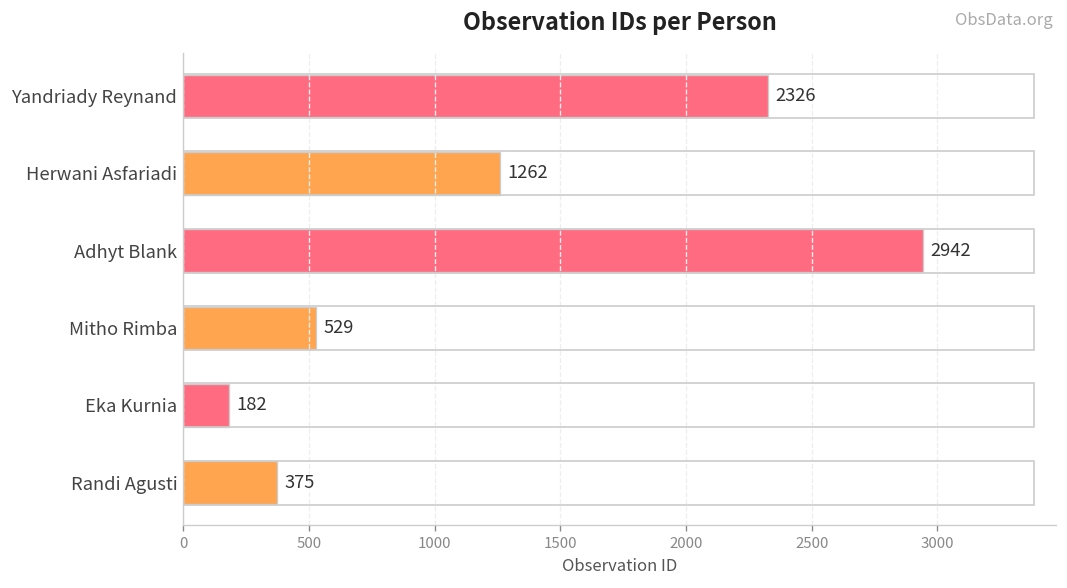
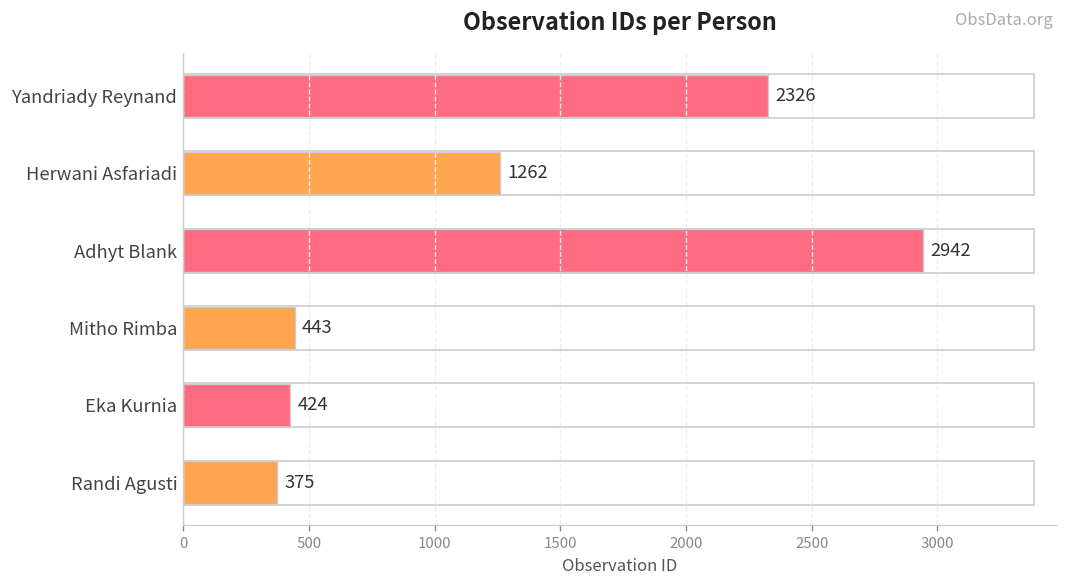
  {
    "Yandriady Reynand": 2326,
    "Herwani Asfariadi": 1262,
    "Adhyt Blank": 2942,
-   "Mitho Rimba": 529,
-   "Eka Kurnia": 182,
+   "Mitho Rimba": 443,
+   "Eka Kurnia": 424,
    "Randi Agusti": 375
  }
